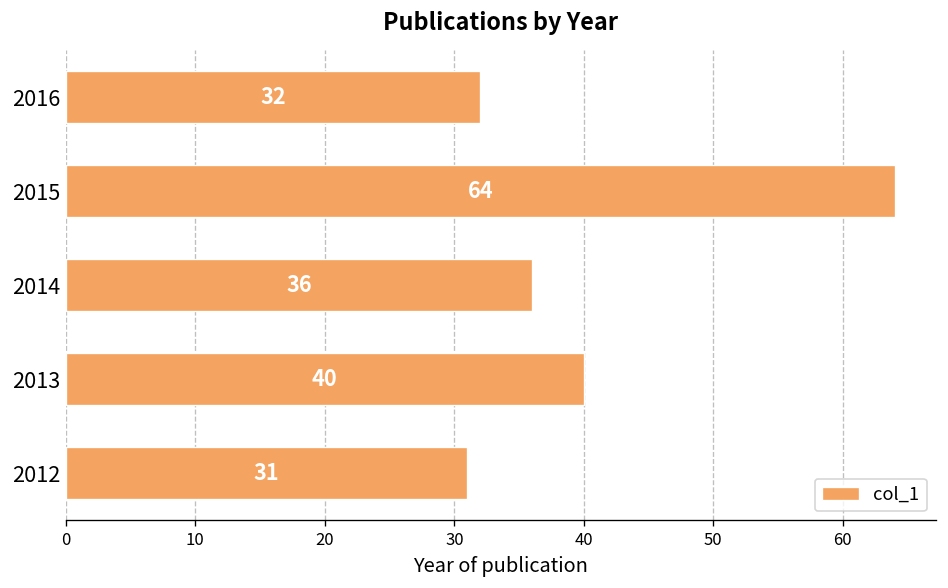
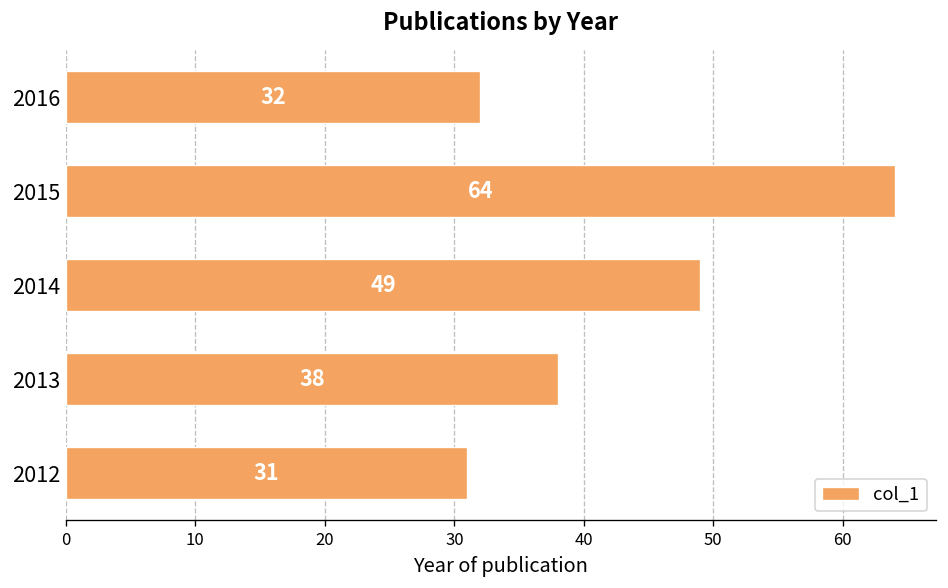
  {
    "2016": 32,
    "2015": 64,
-   "2014": 36,
-   "2013": 40,
+   "2014": 49,
+   "2013": 38,
    "2012": 31
  }
